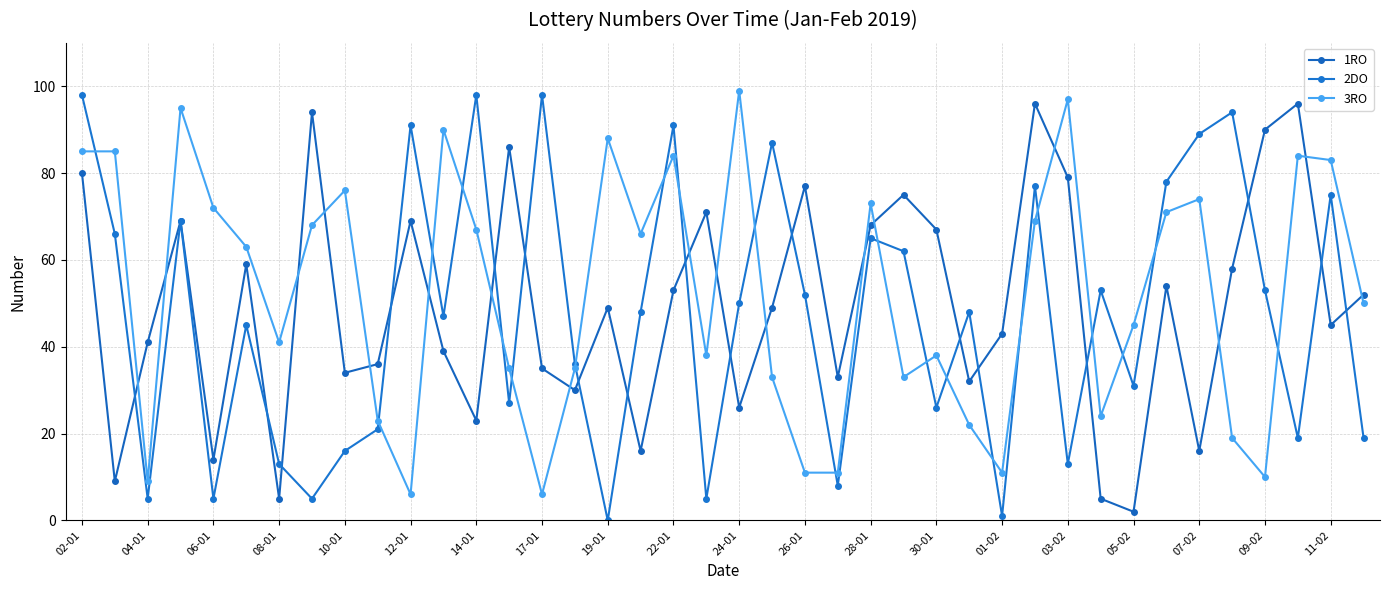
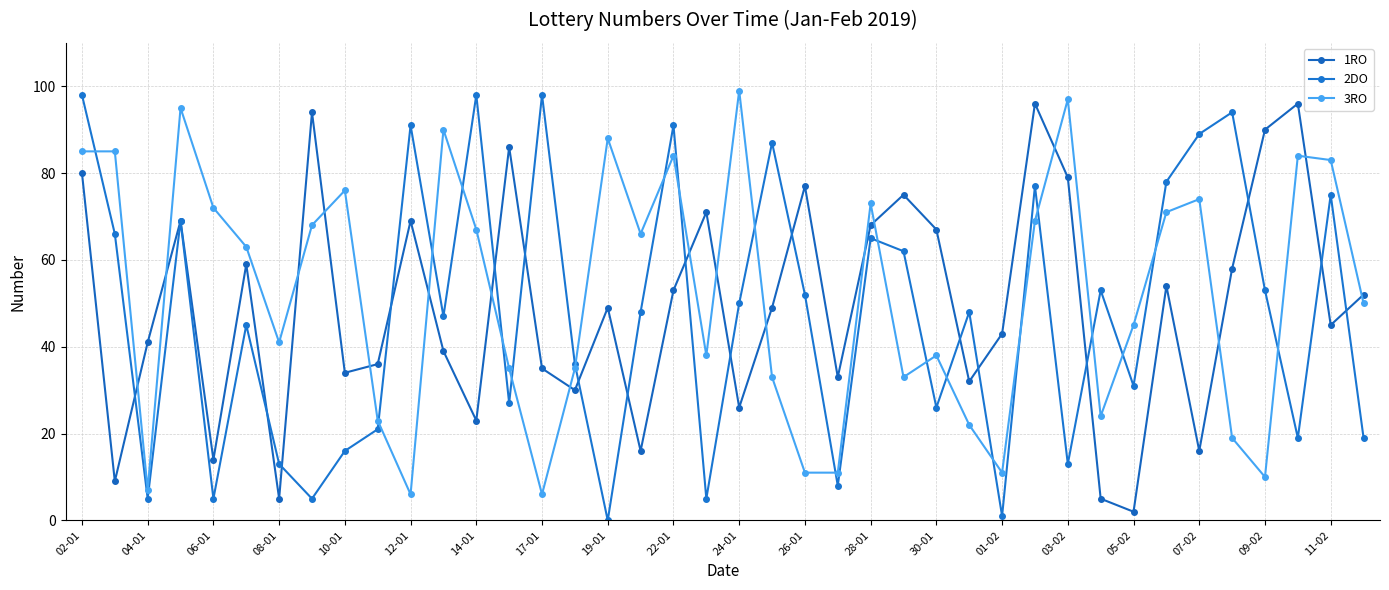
  {
    "3RO": {
      "02-01": 85,
-     "04-01": 9,
+     "04-01": 7,
      "06-01": 72,
      "08-01": 41,
      "10-01": 76,
      "12-01": 6,
      "14-01": 67,
      "17-01": 6,
      "19-01": 88,
      "22-01": 84,
      "24-01": 99,
      "26-01": 11,
      "28-01": 73,
      "30-01": 38,
      "01-02": 11,
      "03-02": 97,
      "05-02": 45,
      "07-02": 74,
      "09-02": 10,
      "11-02": 83
    }
  }
